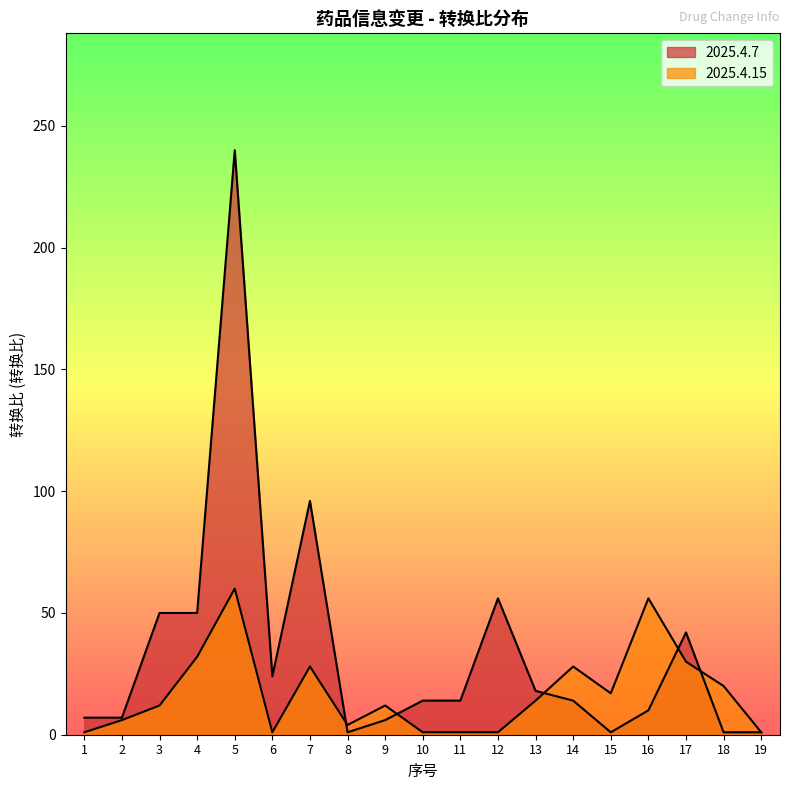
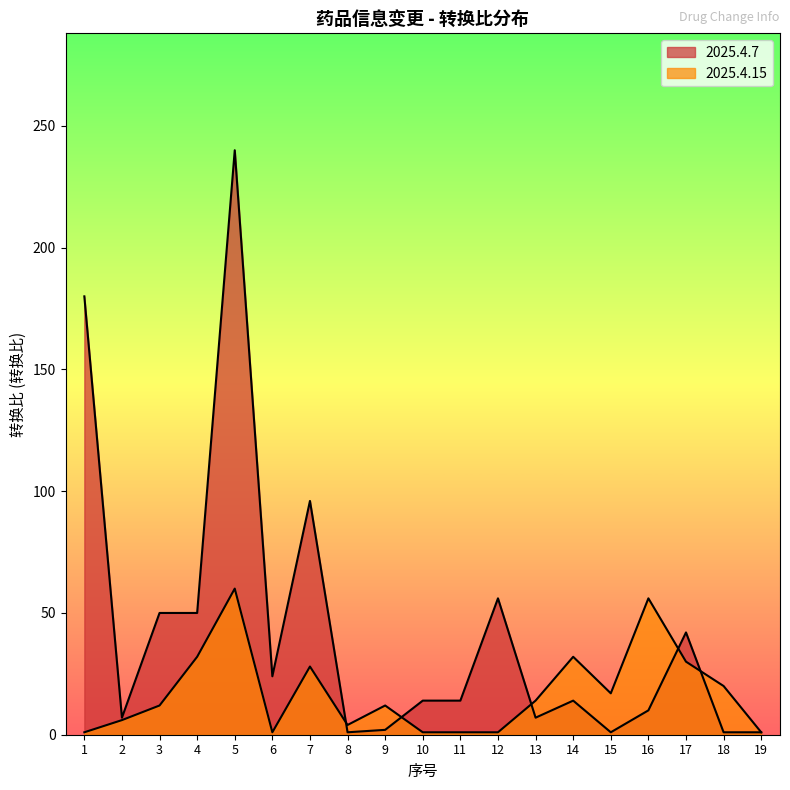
  {
    "2025.4.7": {
-     "1": 7,
+     "1": 180,
      "3": 50,
      "4": 50,
      "5": 240,
      "6": 24,
      "7": 96,
      "8": 1,
-     "9": 6,
+     "9": 2,
      "10": 14,
      "11": 14,
      "12": 56,
-     "13": 18,
+     "13": 7,
      "14": 14,
      "15": 1,
      "16": 10,
      "17": 42,
      "18": 1
    },
    "2025.4.15": {
      "1": 1,
      "3": 12,
      "4": 32,
      "5": 60,
      "6": 1,
      "7": 28,
      "8": 4,
      "9": 12,
      "10": 1,
      "11": 1,
      "12": 1,
      "13": 14,
-     "14": 28,
+     "14": 32,
      "15": 17,
      "16": 56,
      "17": 30,
      "18": 20
    }
  }
